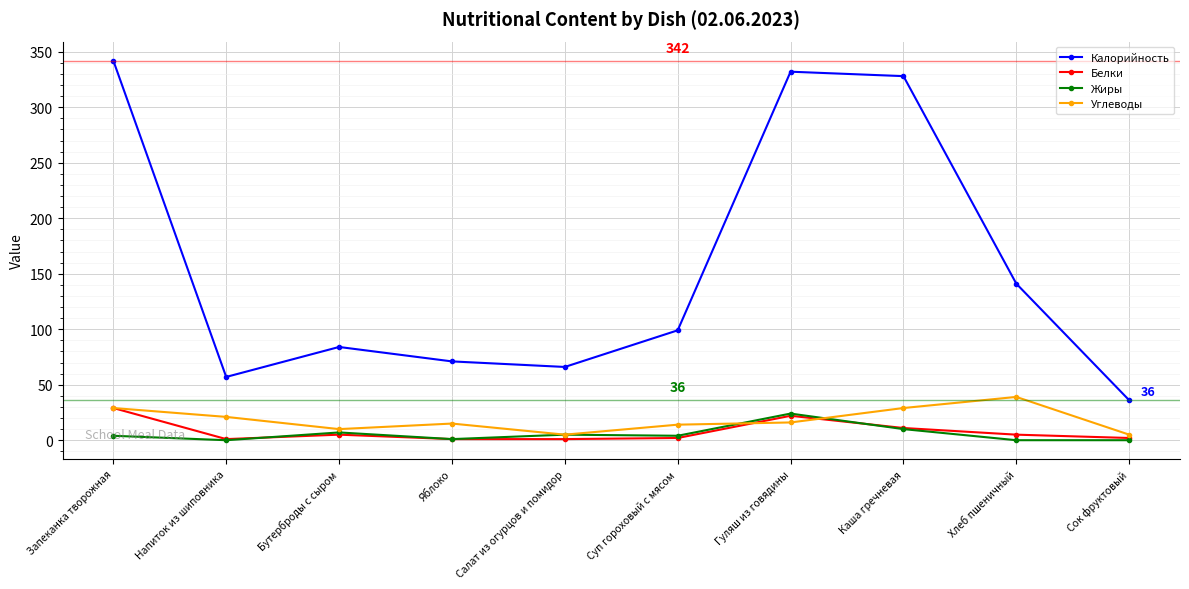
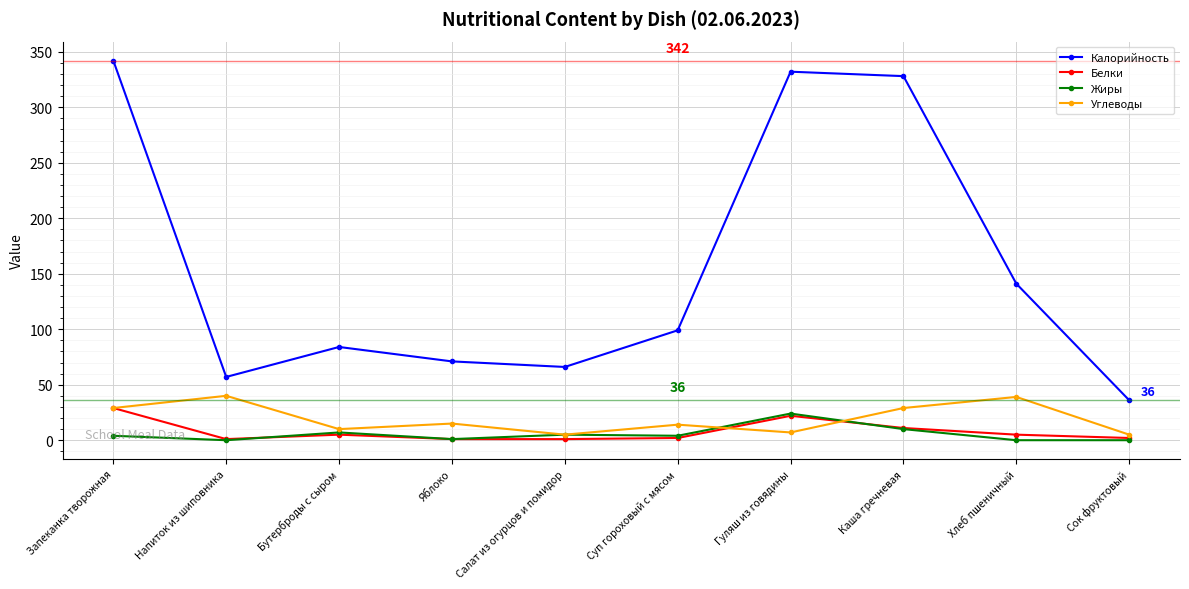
  {
    "Калорийность": {
      "Сок фруктовый": 36
    },
    "Белки": {
      "Салат из огурцов и помидор": 1,
      "Хлеб пшеничный": 5
    },
    "Жиры": {
      "Запеканка творожная": 4,
      "Хлеб пшеничный": 0
    },
    "Углеводы": {
-     "Напиток из шиповника": 21,
+     "Напиток из шиповника": 40,
      "Бутерброды с сыром": 10,
      "Яблоко": 15,
      "Суп гороховый с мясом": 14,
-     "Гуляш из говядины": 16,
+     "Гуляш из говядины": 7,
      "Каша гречневая": 29,
      "Хлеб пшеничный": 39,
      "Сок фруктовый": 5
    }
  }
